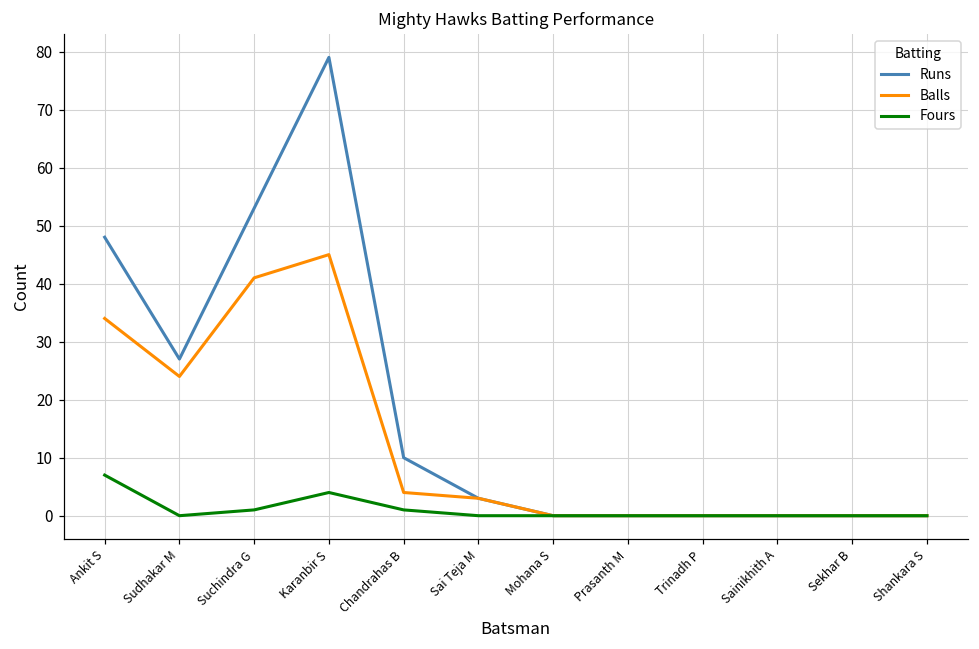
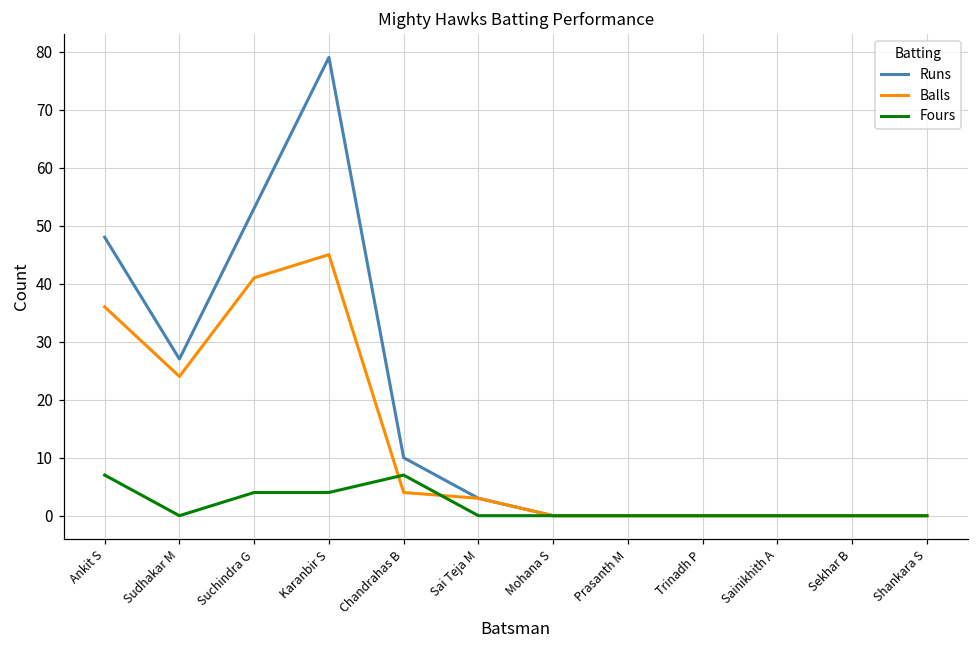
  {
    "Runs": {
      "Ankit S": 48,
      "Sudhakar M": 27,
      "Suchindra G": 53,
      "Karanbir S": 79,
      "Chandrahas B": 10
    },
    "Balls": {
-     "Ankit S": 34,
+     "Ankit S": 36,
      "Sudhakar M": 24,
      "Suchindra G": 41,
      "Karanbir S": 45,
      "Chandrahas B": 4
    },
    "Fours": {
      "Ankit S": 7,
      "Sudhakar M": 0,
-     "Suchindra G": 1,
+     "Suchindra G": 4,
      "Karanbir S": 4,
-     "Chandrahas B": 1,
+     "Chandrahas B": 7,
      "Sai Teja M": 0
    }
  }
